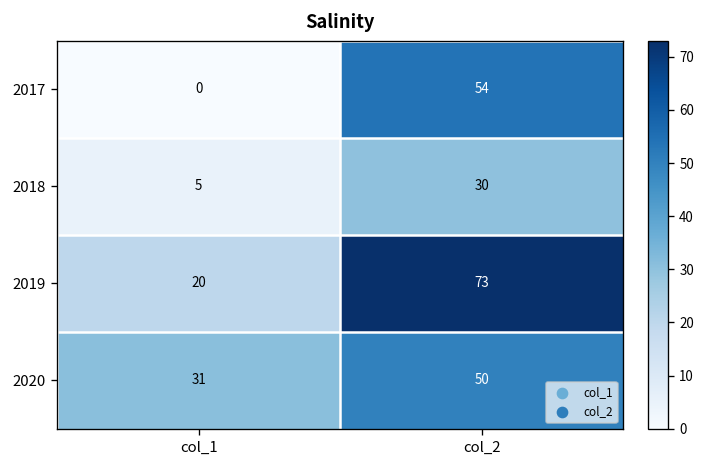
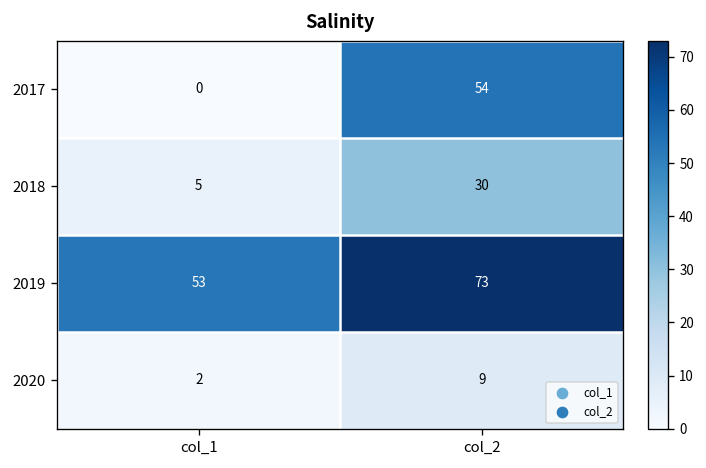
  {
    "2017": {
      "col_1": 0,
      "col_2": 54
    },
    "2018": {
      "col_1": 5,
      "col_2": 30
    },
    "2019": {
-     "col_1": 20,
+     "col_1": 53,
      "col_2": 73
    },
    "2020": {
-     "col_1": 31,
-     "col_2": 50
+     "col_1": 2,
+     "col_2": 9
    }
  }
